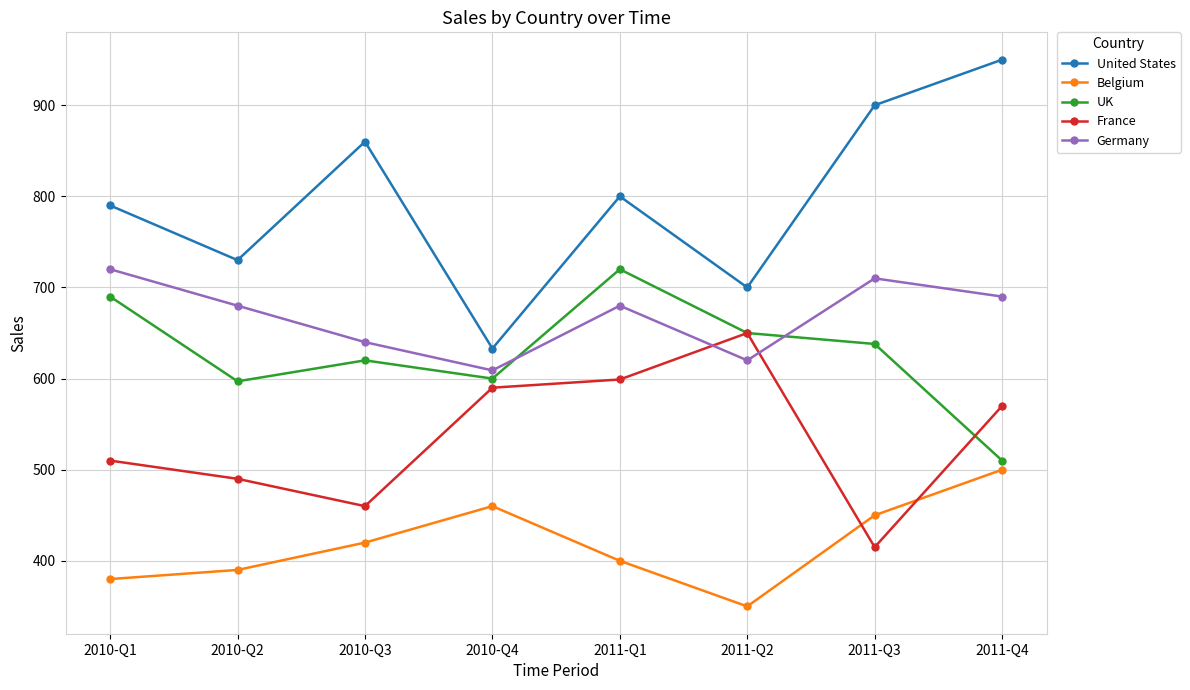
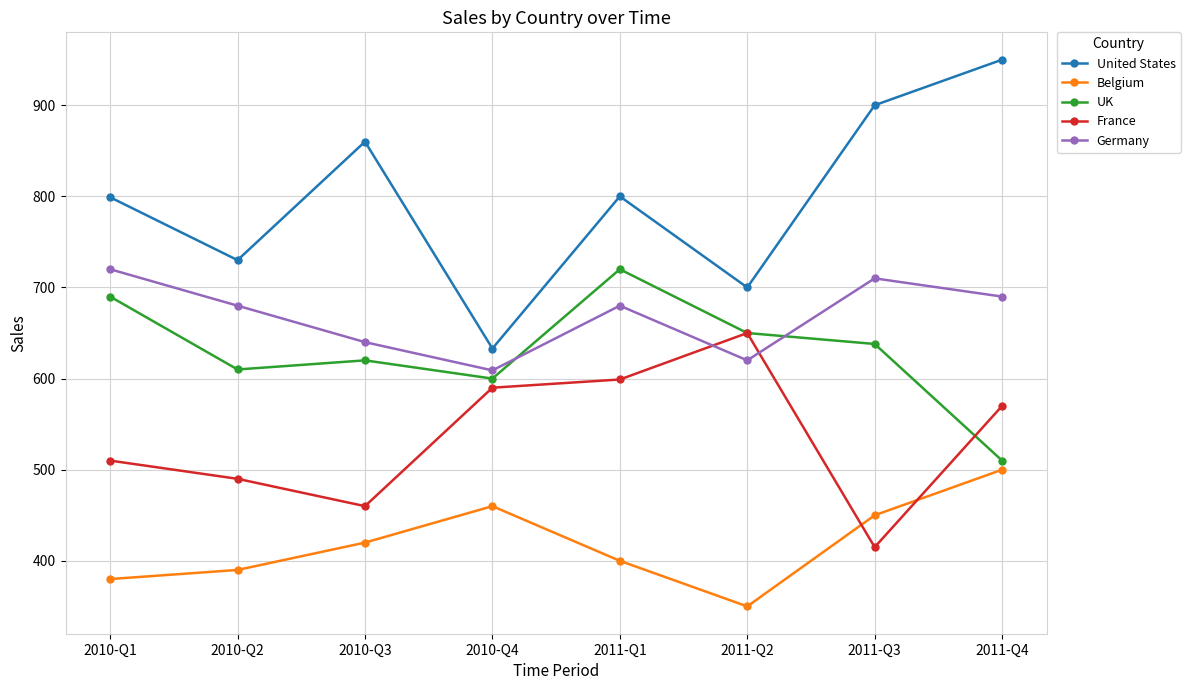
  {
    "United States": {
-     "2010-Q1": 790,
+     "2010-Q1": 800,
      "2010-Q2": 730,
      "2010-Q3": 860,
      "2010-Q4": 630,
      "2011-Q1": 800,
      "2011-Q2": 700,
      "2011-Q3": 900,
      "2011-Q4": 950
    },
    "Belgium": {
      "2010-Q1": 380,
      "2010-Q2": 390,
      "2010-Q3": 420,
      "2010-Q4": 460,
      "2011-Q1": 400,
      "2011-Q2": 350,
      "2011-Q3": 450,
      "2011-Q4": 500
    },
    "UK": {
      "2010-Q1": 690,
-     "2010-Q2": 600,
+     "2010-Q2": 610,
      "2010-Q3": 620,
      "2010-Q4": 600,
      "2011-Q1": 720,
      "2011-Q3": 640,
      "2011-Q4": 510
    },
    "France": {
      "2010-Q1": 510,
      "2010-Q2": 490,
      "2010-Q3": 460,
      "2010-Q4": 590,
      "2011-Q1": 600,
      "2011-Q3": 420,
      "2011-Q4": 570
    },
    "Germany": {
      "2010-Q1": 720,
      "2010-Q2": 680,
      "2010-Q3": 640,
      "2010-Q4": 610,
      "2011-Q1": 680,
      "2011-Q2": 620,
      "2011-Q3": 710,
      "2011-Q4": 690
    }
  }
